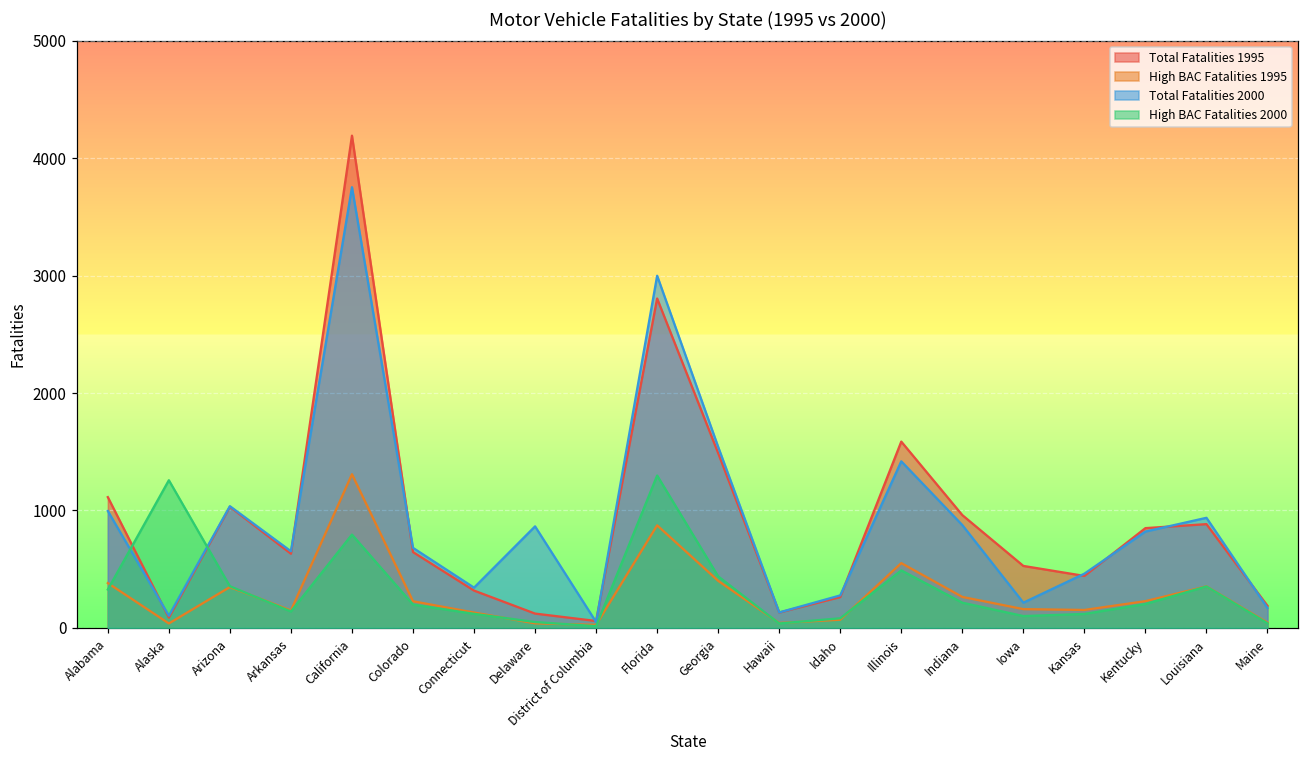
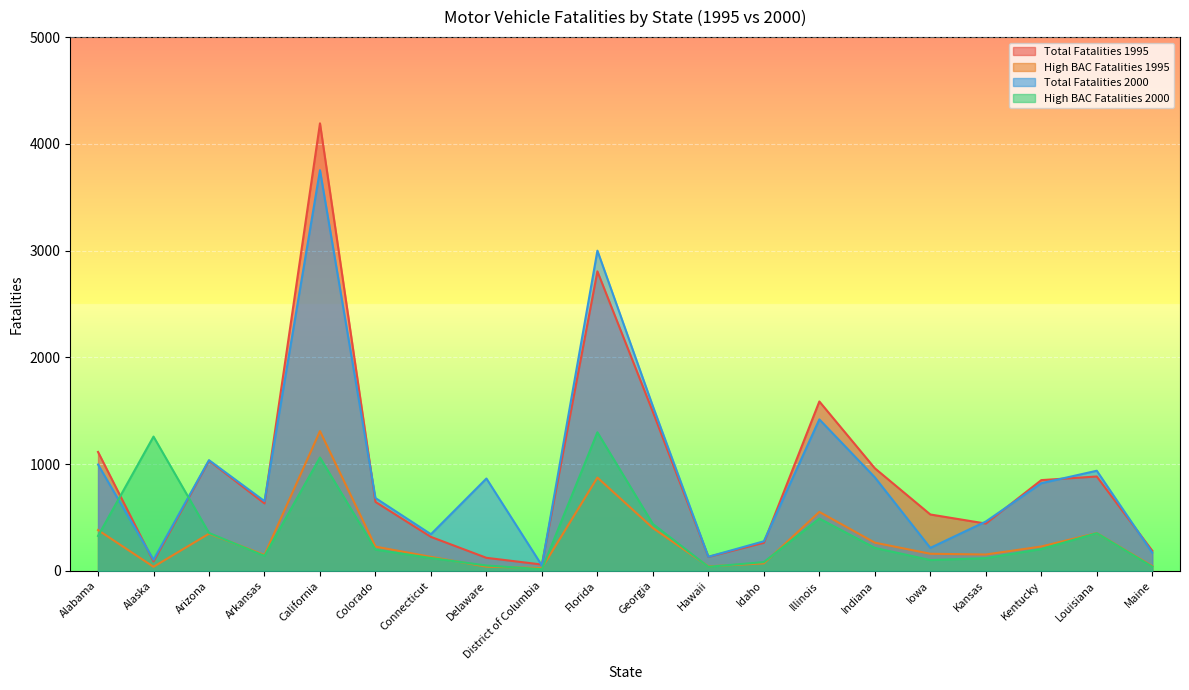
  {
    "Total Fatalities 2000": {
      "Alabama": 1000,
      "California": 3750,
      "Colorado": 680,
      "Connecticut": 340,
      "Delaware": 860,
      "Florida": 3000,
      "Georgia": 1540,
      "Illinois": 1420,
      "Indiana": 880,
      "Iowa": 210,
      "Kentucky": 820,
      "Louisiana": 940
    },
    "High BAC Fatalities 2000": {
      "Alabama": 330,
      "Alaska": 1260,
-     "California": 790,
+     "California": 1060,
      "Colorado": 200,
      "Florida": 1300,
      "Georgia": 440,
      "Illinois": 490,
      "Indiana": 210,
      "Iowa": 100,
      "Kansas": 120,
      "Kentucky": 200
    }
  }
